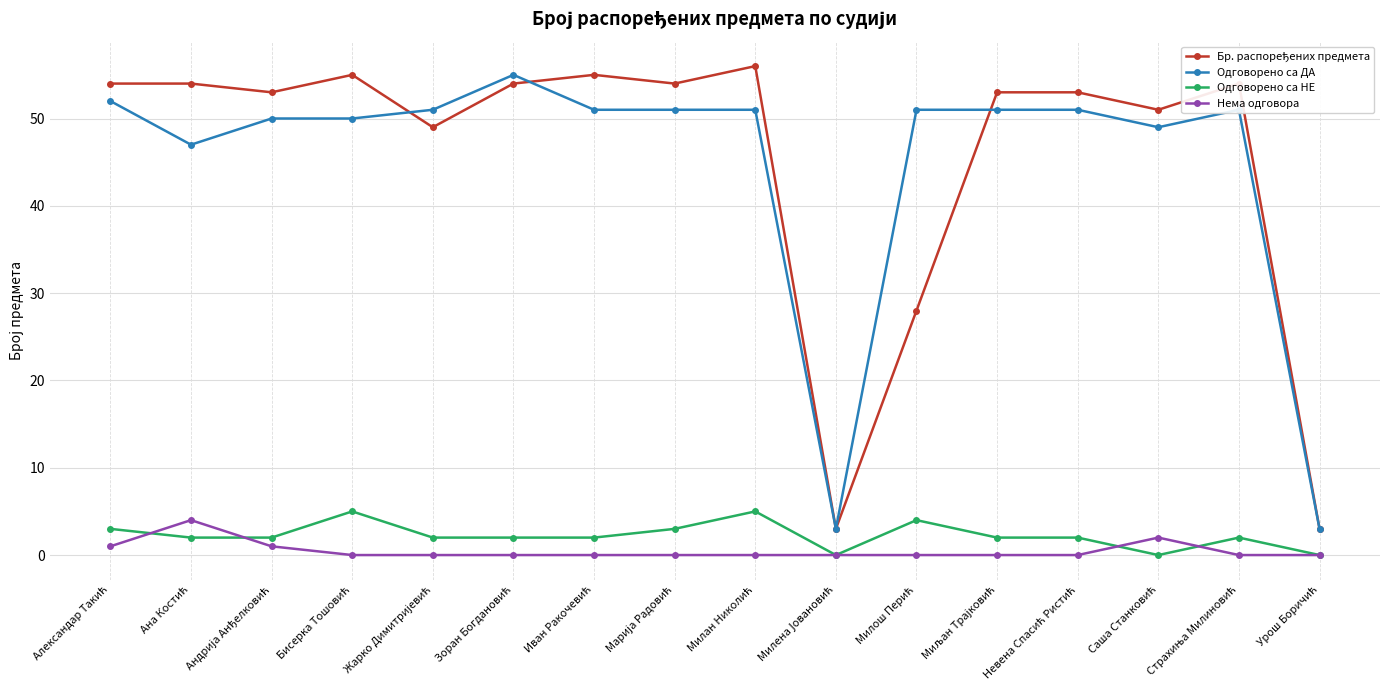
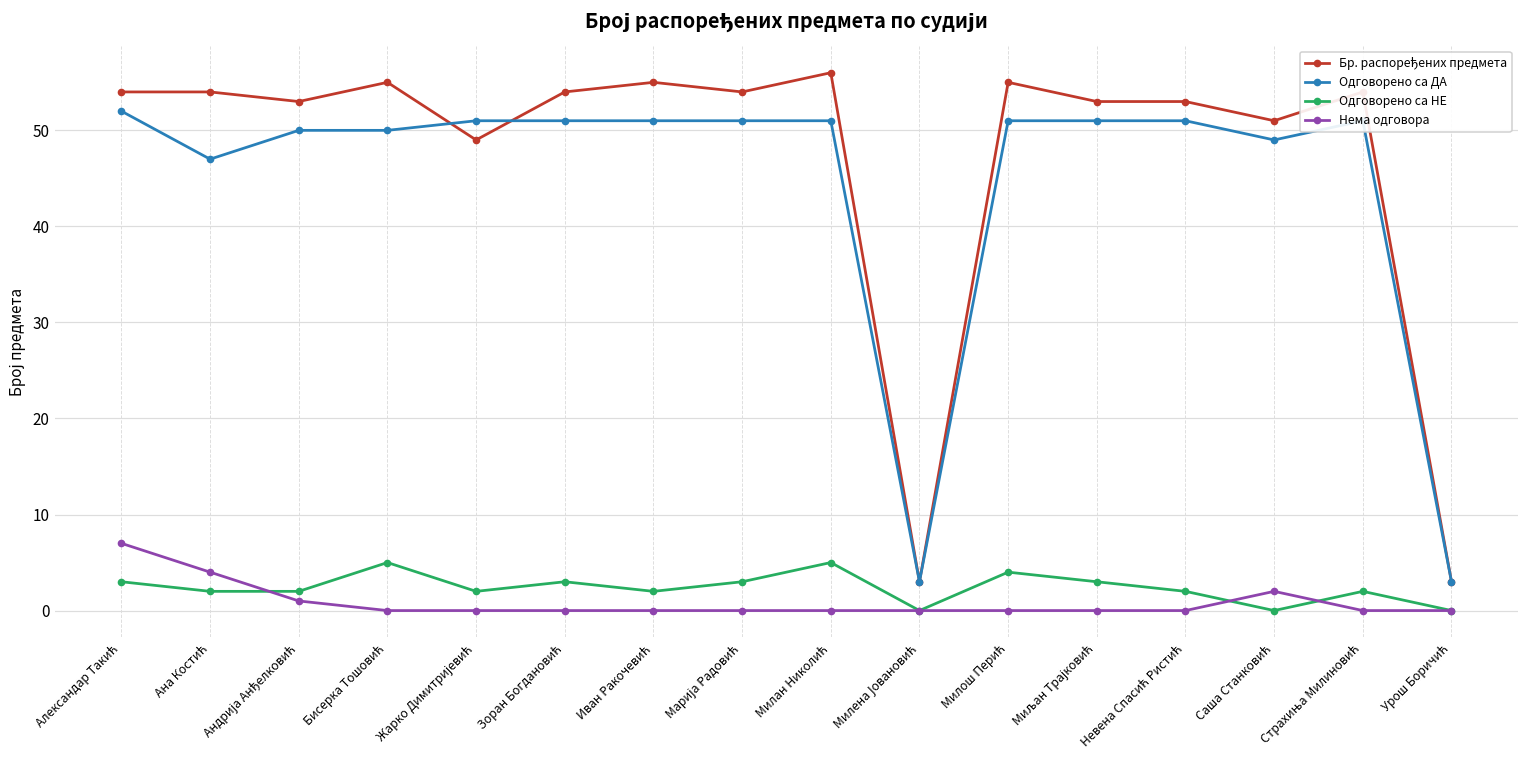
  {
    "Бр. распоређених предмета": {
      "Александар Такић": 54,
      "Ана Костић": 54,
      "Андрија Анђелковић": 53,
      "Бисерка Тошовић": 55,
      "Жарко Димитријевић": 49,
      "Зоран Богдановић": 54,
      "Иван Ракочевић": 55,
      "Марија Радовић": 54,
      "Милан Николић": 56,
-     "Милош Перић": 28,
+     "Милош Перић": 55,
      "Миљан Трајковић": 53,
      "Невена Спасић Ристић": 53,
      "Саша Станковић": 51
    },
    "Одговорено са ДА": {
      "Александар Такић": 52,
      "Ана Костић": 47,
      "Андрија Анђелковић": 50,
      "Бисерка Тошовић": 50,
      "Жарко Димитријевић": 51,
-     "Зоран Богдановић": 55,
+     "Зоран Богдановић": 51,
      "Иван Ракочевић": 51,
      "Марија Радовић": 51,
      "Милан Николић": 51,
      "Милош Перић": 51,
      "Миљан Трајковић": 51,
      "Невена Спасић Ристић": 51,
      "Саша Станковић": 49
    },
    "Одговорено са НЕ": {
      "Александар Такић": 3,
      "Ана Костић": 2,
      "Андрија Анђелковић": 2,
      "Бисерка Тошовић": 5,
      "Жарко Димитријевић": 2,
-     "Зоран Богдановић": 2,
+     "Зоран Богдановић": 3,
      "Иван Ракочевић": 2,
      "Марија Радовић": 3,
      "Милан Николић": 5,
      "Милош Перић": 4,
-     "Миљан Трајковић": 2,
+     "Миљан Трајковић": 3,
      "Невена Спасић Ристић": 2,
      "Саша Станковић": 0,
      "Страхиња Милиновић": 2
    },
    "Нема одговора": {
-     "Александар Такић": 1,
+     "Александар Такић": 7,
      "Ана Костић": 4,
      "Андрија Анђелковић": 1,
      "Бисерка Тошовић": 0,
      "Жарко Димитријевић": 0,
      "Зоран Богдановић": 0,
      "Иван Ракочевић": 0,
      "Марија Радовић": 0,
      "Милан Николић": 0,
      "Милош Перић": 0,
      "Миљан Трајковић": 0,
      "Невена Спасић Ристић": 0,
      "Саша Станковић": 2,
      "Страхиња Милиновић": 0
    }
  }
